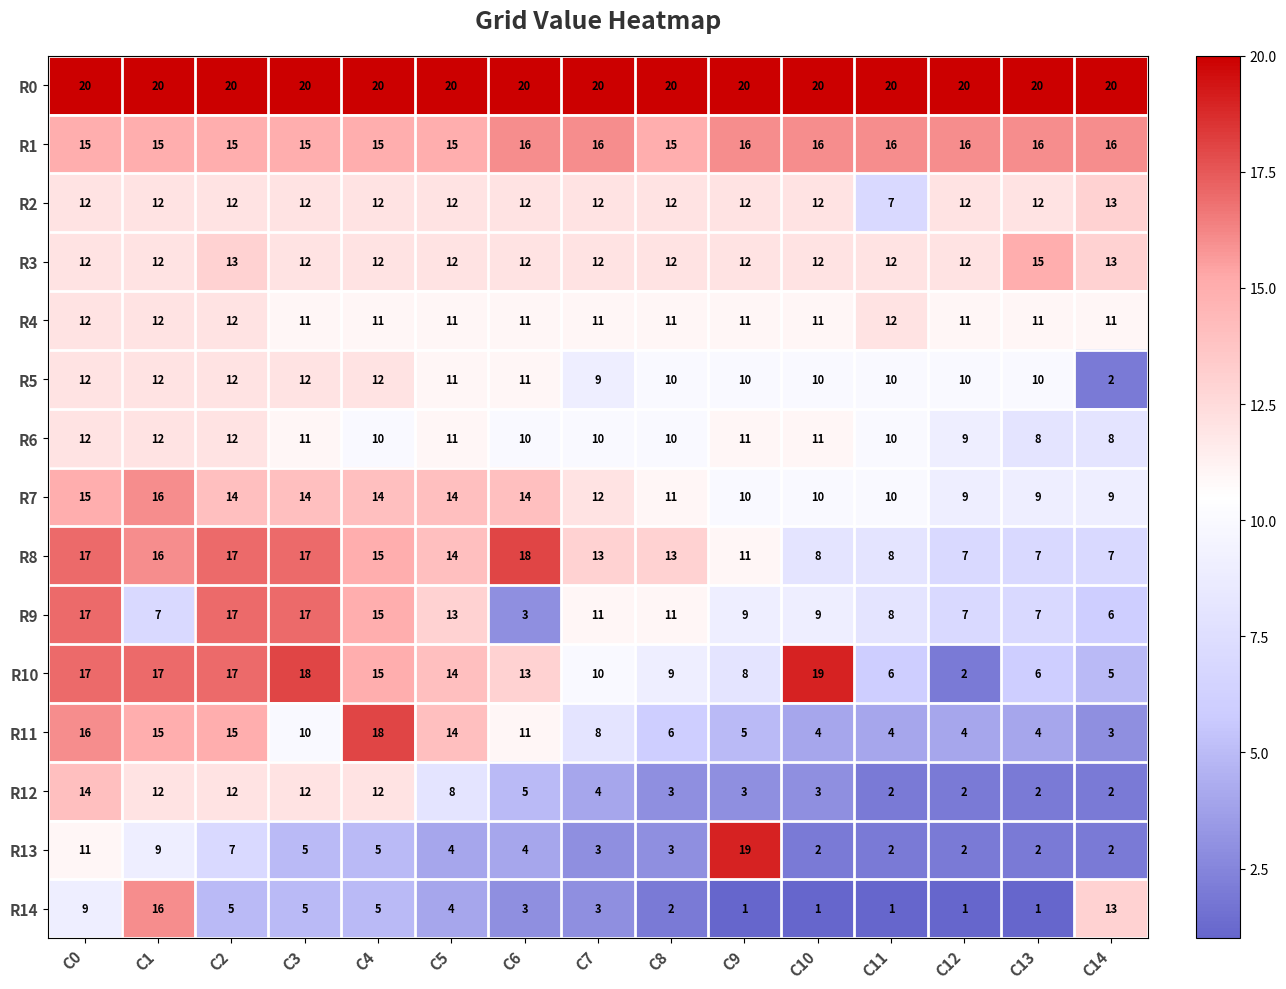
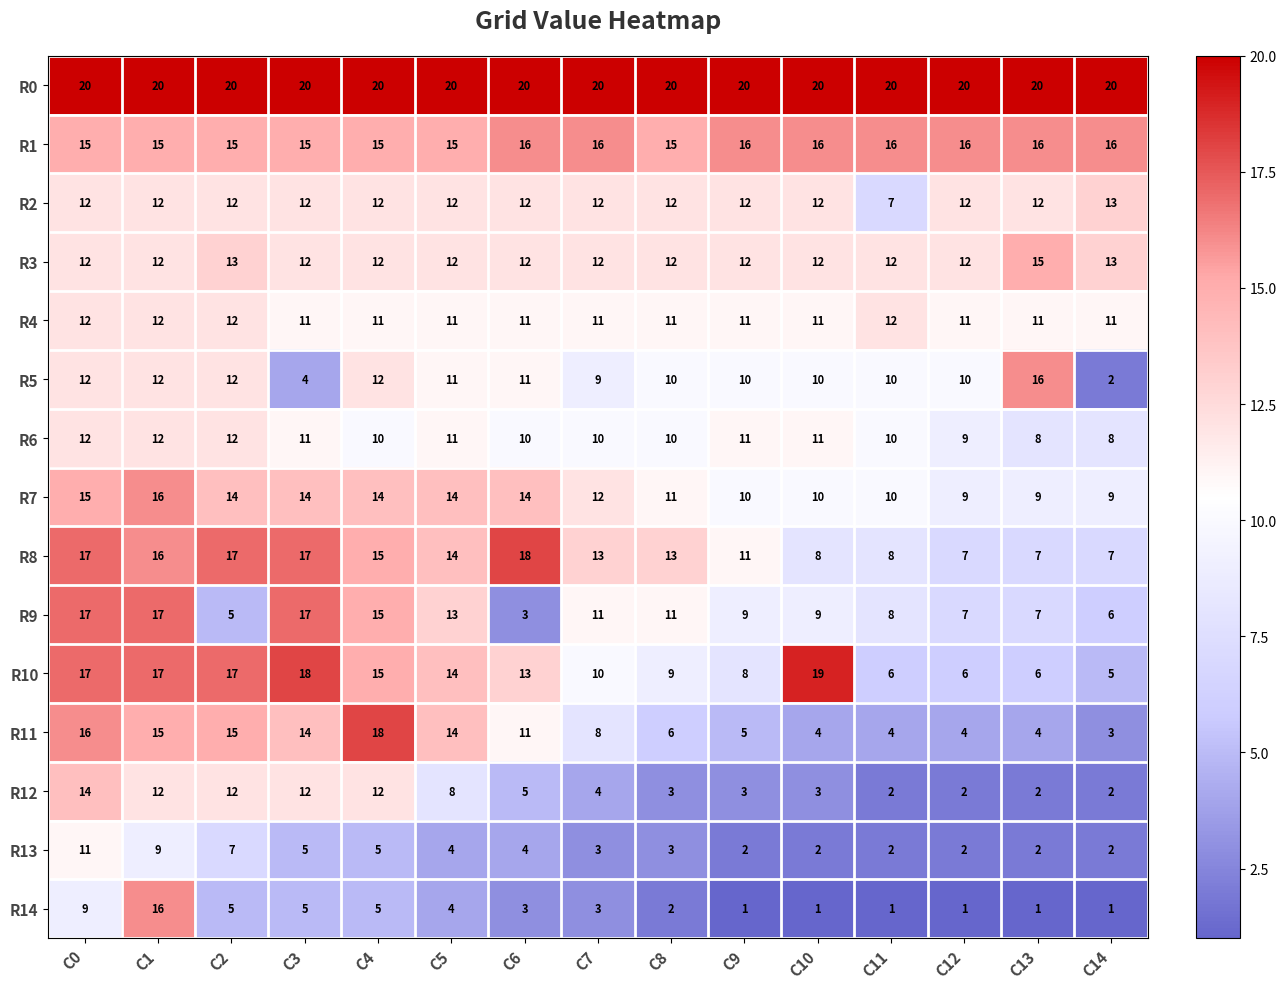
  {
    "R5": {
      "C0": 12,
      "C1": 12,
      "C2": 12,
-     "C3": 12,
+     "C3": 4,
      "C4": 12,
      "C5": 11,
      "C6": 11,
      "C7": 9,
      "C8": 10,
      "C9": 10,
      "C10": 10,
      "C11": 10,
      "C12": 10,
-     "C13": 10,
+     "C13": 16,
      "C14": 2
    },
    "R9": {
      "C0": 17,
-     "C1": 7,
-     "C2": 17,
+     "C1": 17,
+     "C2": 5,
      "C3": 17,
      "C4": 15,
      "C5": 13,
      "C6": 3,
      "C7": 11,
      "C8": 11,
      "C9": 9,
      "C10": 9,
      "C11": 8,
      "C12": 7,
      "C13": 7,
      "C14": 6
    },
    "R10": {
      "C0": 17,
      "C1": 17,
      "C2": 17,
      "C3": 18,
      "C4": 15,
      "C5": 14,
      "C6": 13,
      "C7": 10,
      "C8": 9,
      "C9": 8,
      "C10": 19,
      "C11": 6,
-     "C12": 2,
+     "C12": 6,
      "C13": 6,
      "C14": 5
    },
    "R11": {
      "C0": 16,
      "C1": 15,
      "C2": 15,
-     "C3": 10,
+     "C3": 14,
      "C4": 18,
      "C5": 14,
      "C6": 11,
      "C7": 8,
      "C8": 6,
      "C9": 5,
      "C10": 4,
      "C11": 4,
      "C12": 4,
      "C13": 4,
      "C14": 3
    },
    "R13": {
      "C0": 11,
      "C1": 9,
      "C2": 7,
      "C3": 5,
      "C4": 5,
      "C5": 4,
      "C6": 4,
      "C7": 3,
      "C8": 3,
-     "C9": 19,
+     "C9": 2,
      "C10": 2,
      "C11": 2,
      "C12": 2,
      "C13": 2,
      "C14": 2
    },
    "R14": {
      "C0": 9,
      "C1": 16,
      "C2": 5,
      "C3": 5,
      "C4": 5,
      "C5": 4,
      "C6": 3,
      "C7": 3,
      "C8": 2,
      "C9": 1,
      "C10": 1,
      "C11": 1,
      "C12": 1,
      "C13": 1,
-     "C14": 13
+     "C14": 1
    }
  }
